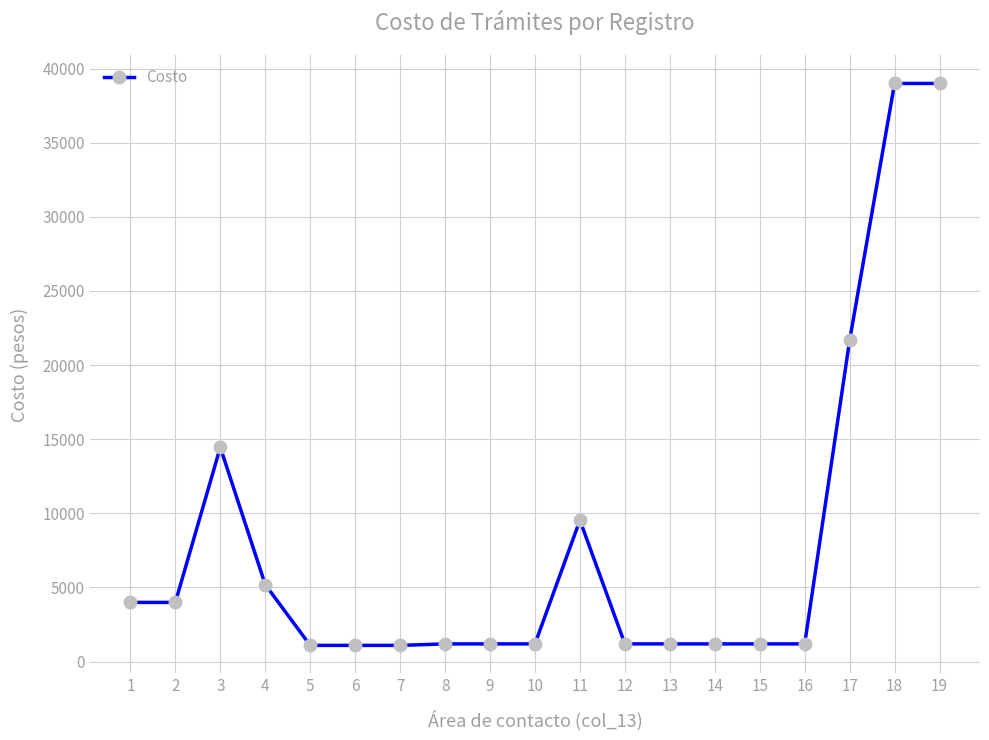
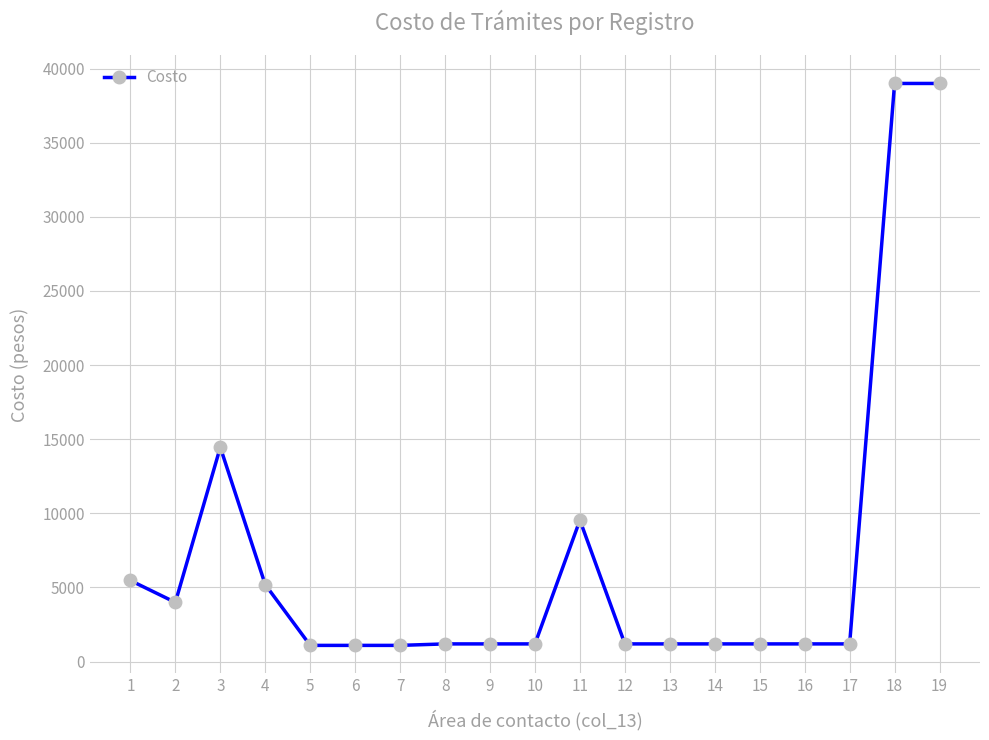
  {
-   "1": 4000,
+   "1": 5500,
    "2": 4000,
    "3": 14500,
    "4": 5200,
    "5": 1100,
    "6": 1100,
    "7": 1100,
    "8": 1200,
    "9": 1200,
    "10": 1200,
    "11": 9500,
    "12": 1200,
    "13": 1200,
    "14": 1200,
    "15": 1200,
    "16": 1200,
-   "17": 21700,
+   "17": 1200,
    "18": 39000,
    "19": 39000
  }
